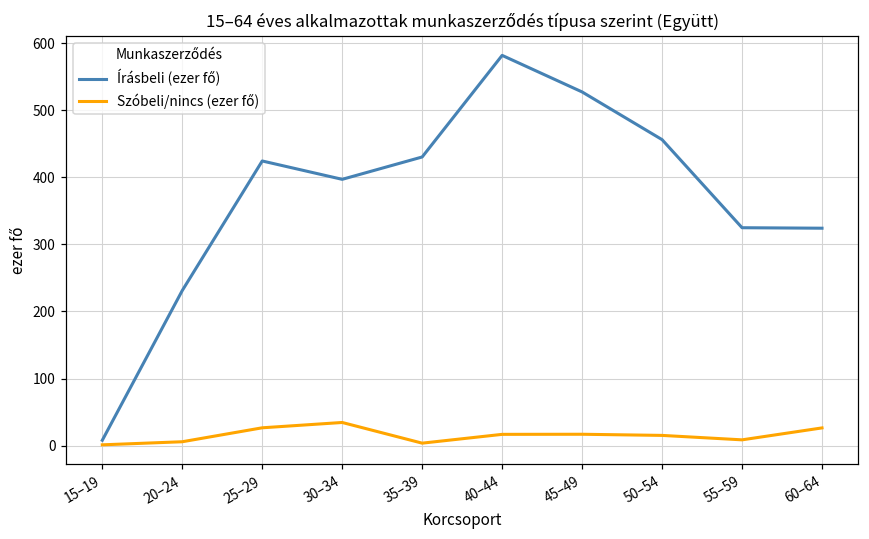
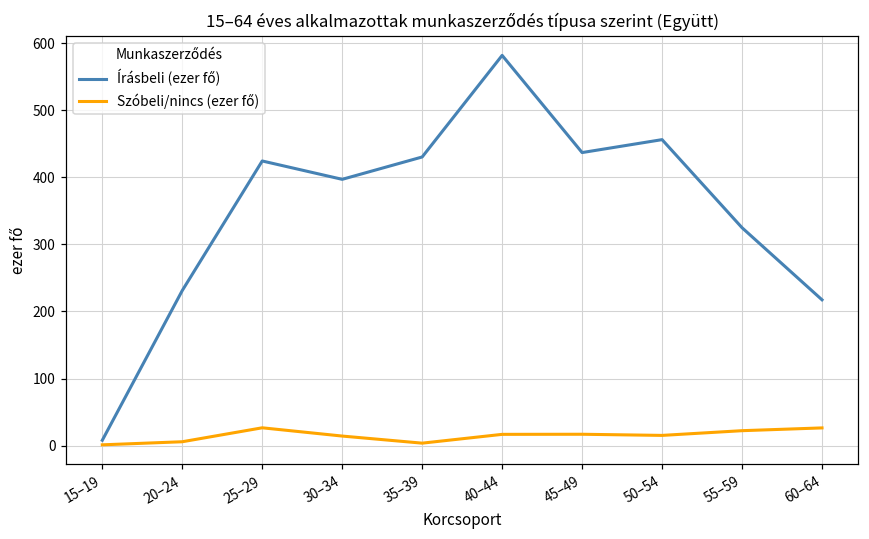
  {
    "Írásbeli (ezer fő)": {
      "15–19": 10,
      "20–24": 230,
      "25–29": 420,
      "30–34": 400,
      "35–39": 430,
      "40–44": 580,
-     "45–49": 530,
+     "45–49": 440,
      "50–54": 460,
      "55–59": 320,
-     "60–64": 320
+     "60–64": 220
    },
    "Szóbeli/nincs (ezer fő)": {
      "15–19": 0,
      "20–24": 10,
      "25–29": 30,
-     "30–34": 30,
+     "30–34": 10,
      "35–39": 0,
      "40–44": 20,
      "45–49": 20,
      "50–54": 20,
-     "55–59": 10,
+     "55–59": 20,
      "60–64": 30
    }
  }
